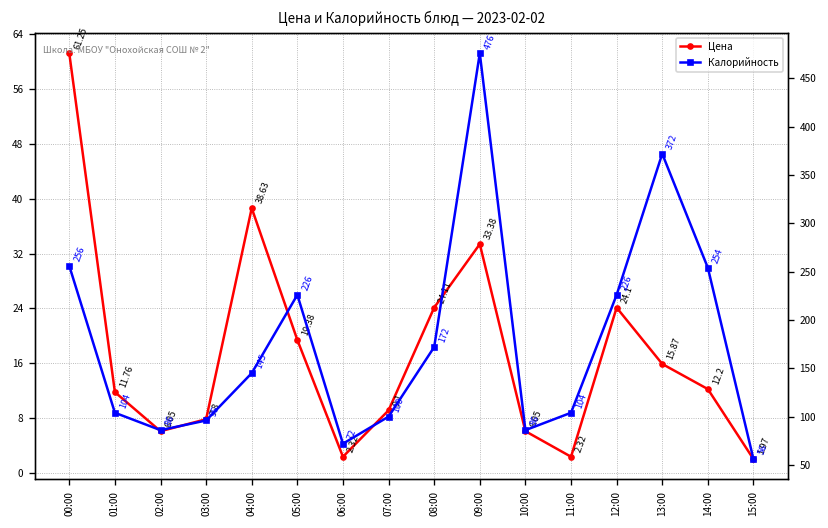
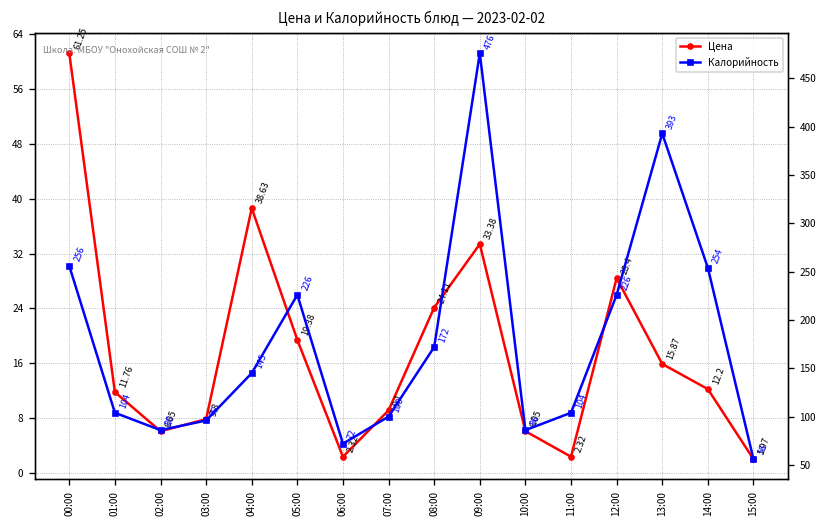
  {
    "Цена": {
      "01:00": 11.76,
      "04:00": 38.63,
      "05:00": 19.38,
      "08:00": 24.11,
      "09:00": 33.38,
      "11:00": 2.32,
-     "12:00": 24.1,
+     "12:00": 28.4,
      "13:00": 15.87,
      "14:00": 12.2
    },
    "Калорийность": {
      "00:00": 256,
      "01:00": 104,
      "04:00": 145,
      "05:00": 226,
      "08:00": 172,
      "09:00": 476,
      "11:00": 104,
-     "13:00": 372,
+     "13:00": 393,
      "14:00": 254
    }
  }
